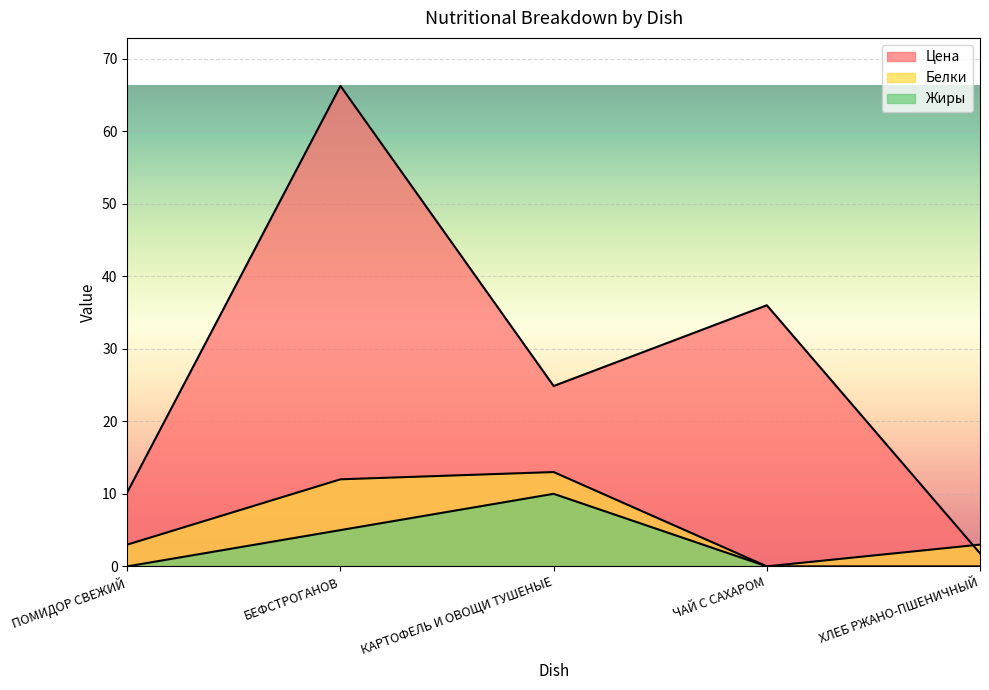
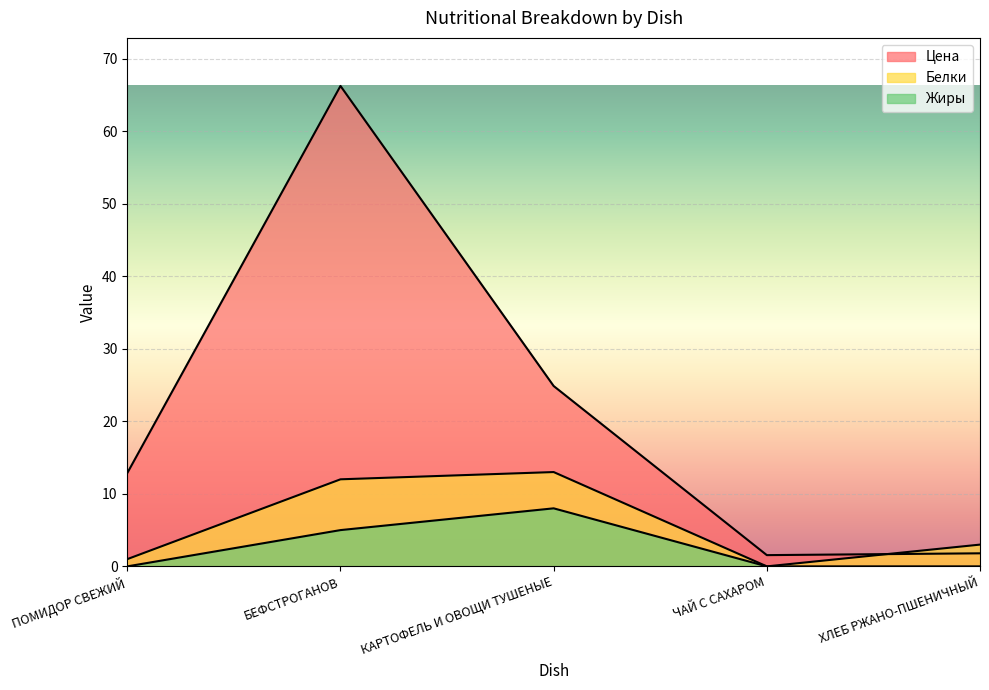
  {
    "Цена": {
-     "ПОМИДОР СВЕЖИЙ": 10,
+     "ПОМИДОР СВЕЖИЙ": 13,
      "БЕФСТРОГАНОВ": 66,
      "КАРТОФЕЛЬ И ОВОЩИ ТУШЕНЫЕ": 25,
-     "ЧАЙ С САХАРОМ": 36,
+     "ЧАЙ С САХАРОМ": 2,
      "ХЛЕБ РЖАНО-ПШЕНИЧНЫЙ": 2
    },
    "Белки": {
-     "ПОМИДОР СВЕЖИЙ": 3,
+     "ПОМИДОР СВЕЖИЙ": 1,
      "БЕФСТРОГАНОВ": 12,
      "КАРТОФЕЛЬ И ОВОЩИ ТУШЕНЫЕ": 13,
      "ХЛЕБ РЖАНО-ПШЕНИЧНЫЙ": 3
    },
    "Жиры": {
      "ПОМИДОР СВЕЖИЙ": 0,
      "БЕФСТРОГАНОВ": 5,
-     "КАРТОФЕЛЬ И ОВОЩИ ТУШЕНЫЕ": 10,
+     "КАРТОФЕЛЬ И ОВОЩИ ТУШЕНЫЕ": 8,
      "ХЛЕБ РЖАНО-ПШЕНИЧНЫЙ": 0
    }
  }
